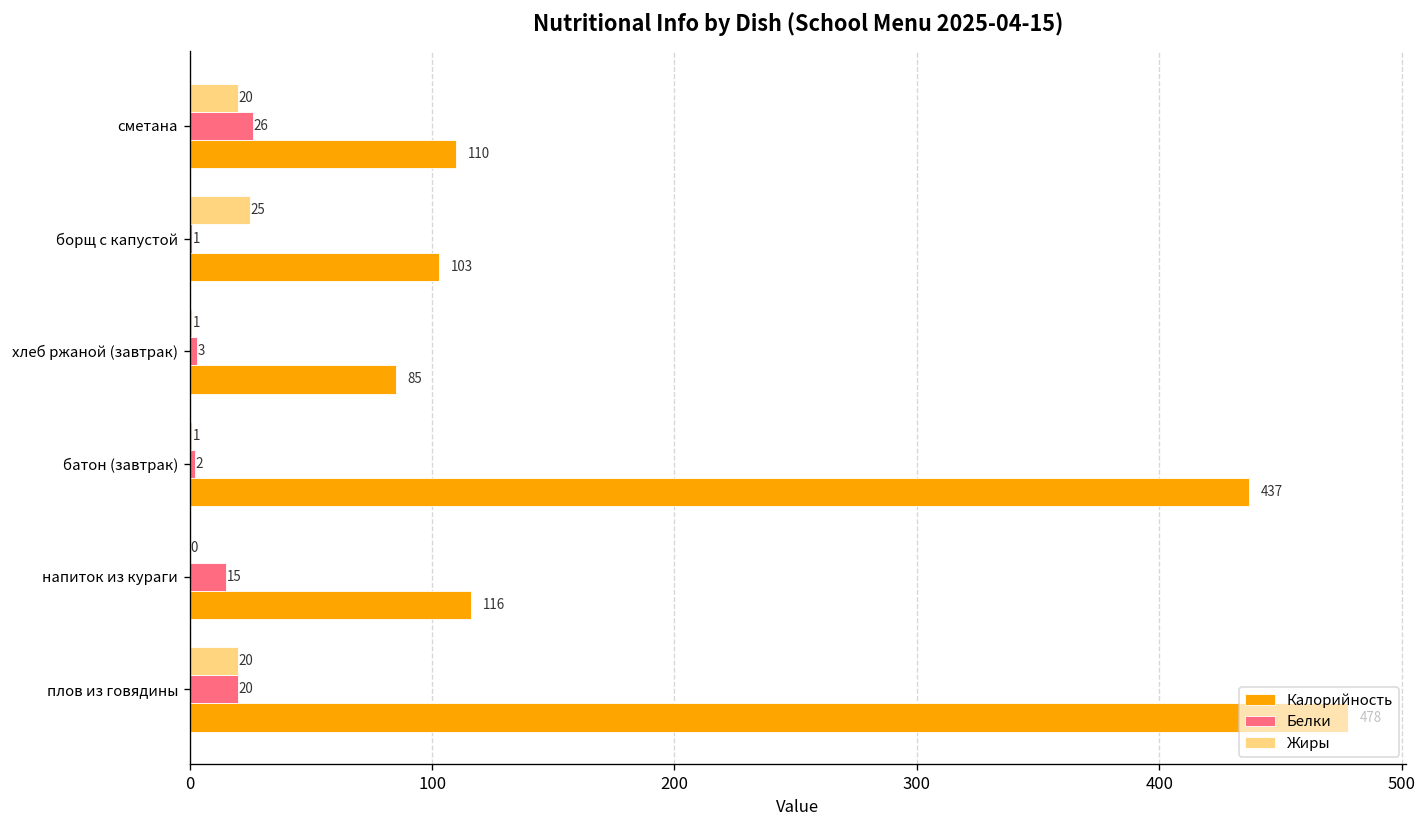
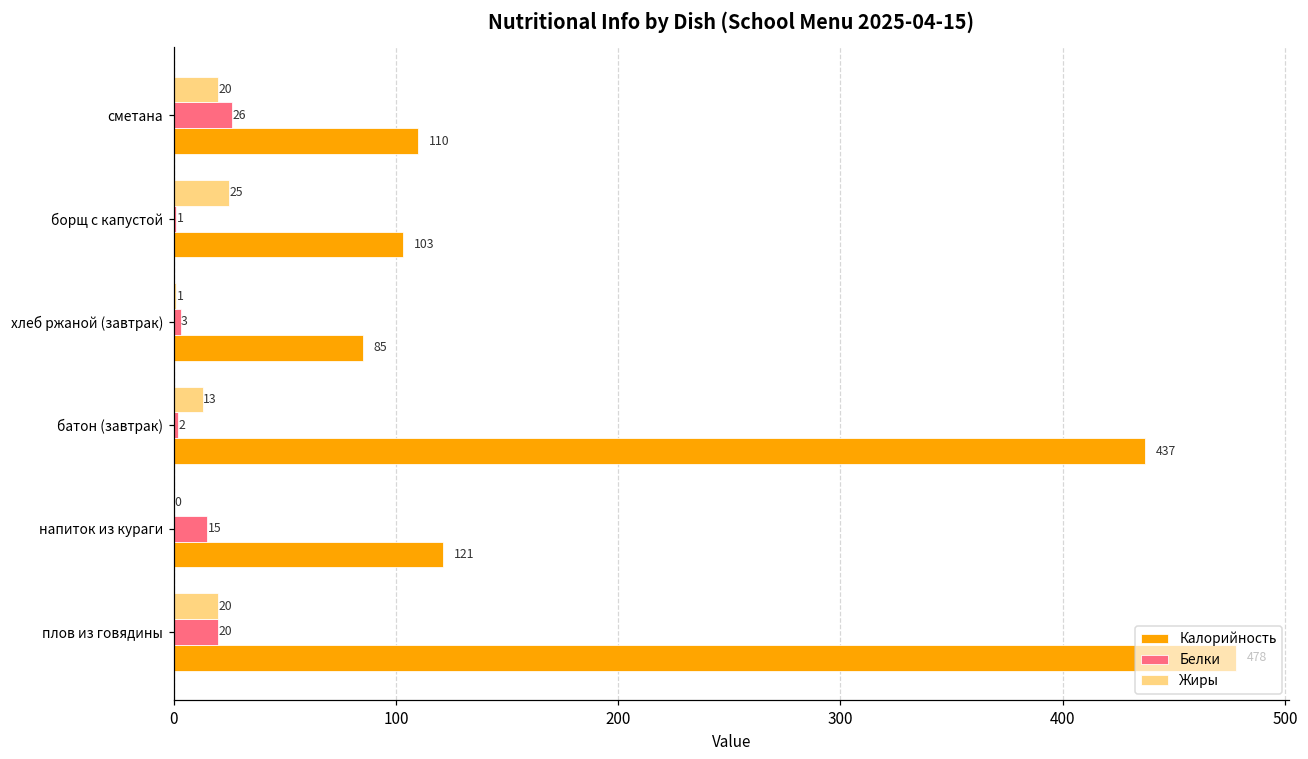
  {
    "Калорийность": {
      "сметана": 110,
      "борщ с капустой": 103,
      "хлеб ржаной (завтрак)": 85,
      "батон (завтрак)": 437,
-     "напиток из кураги": 116
+     "напиток из кураги": 121
    },
    "Белки": {
      "сметана": 26,
      "борщ с капустой": 1,
      "хлеб ржаной (завтрак)": 3,
      "батон (завтрак)": 2,
      "напиток из кураги": 15,
      "плов из говядины": 20
    },
    "Жиры": {
      "сметана": 20,
      "борщ с капустой": 25,
      "хлеб ржаной (завтрак)": 1,
-     "батон (завтрак)": 1,
+     "батон (завтрак)": 13,
      "напиток из кураги": 0,
      "плов из говядины": 20
    }
  }
